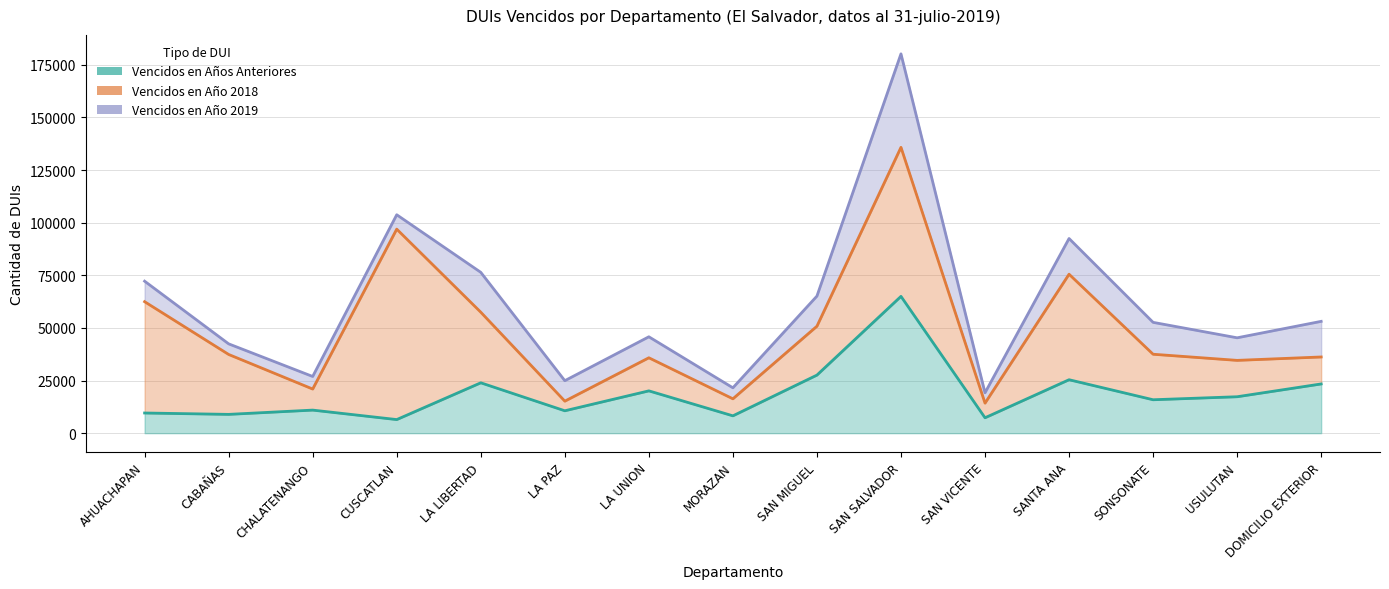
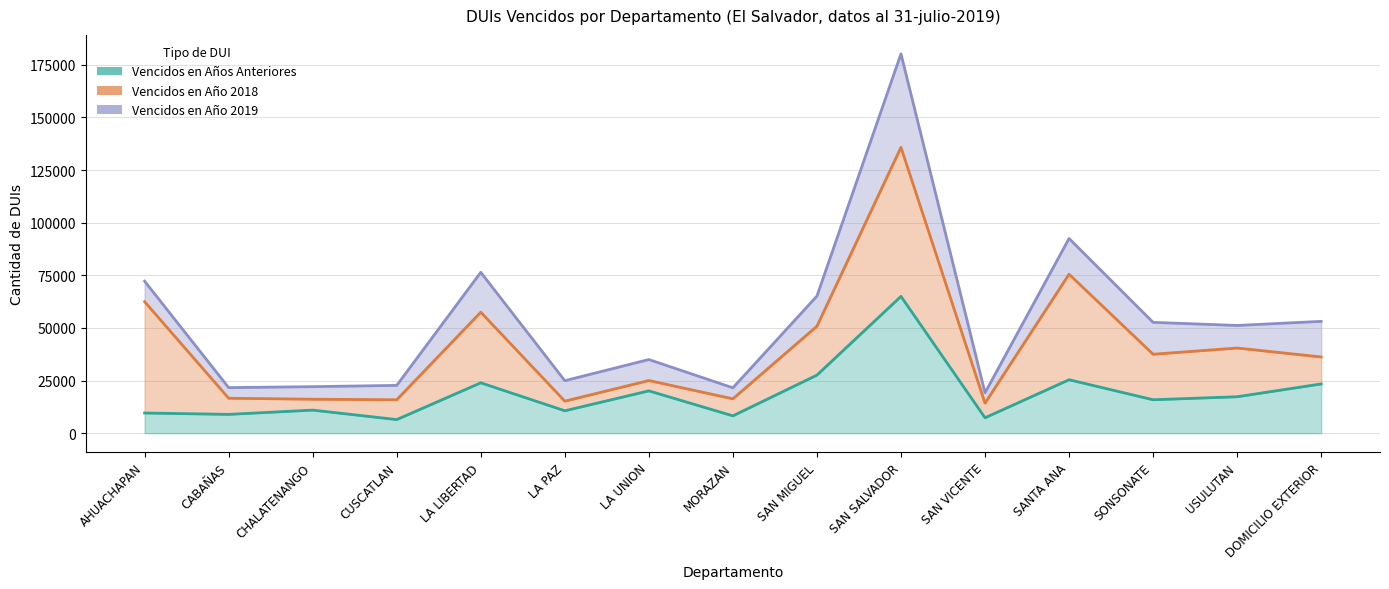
  {
    "Vencidos en Año 2018": {
      "AHUACHAPAN": 53000,
-     "CABAÑAS": 28000,
-     "CHALATENANGO": 10000,
-     "CUSCATLAN": 90000,
+     "CABAÑAS": 8000,
+     "CHALATENANGO": 5000,
+     "CUSCATLAN": 9000,
      "LA LIBERTAD": 34000,
      "LA PAZ": 5000,
-     "LA UNION": 16000,
+     "LA UNION": 5000,
      "MORAZAN": 8000,
      "SAN MIGUEL": 23000,
      "SAN SALVADOR": 71000,
      "SAN VICENTE": 7000,
      "SANTA ANA": 50000,
      "SONSONATE": 22000,
-     "USULUTAN": 17000,
+     "USULUTAN": 23000,
      "DOMICILIO EXTERIOR": 13000
    }
  }
